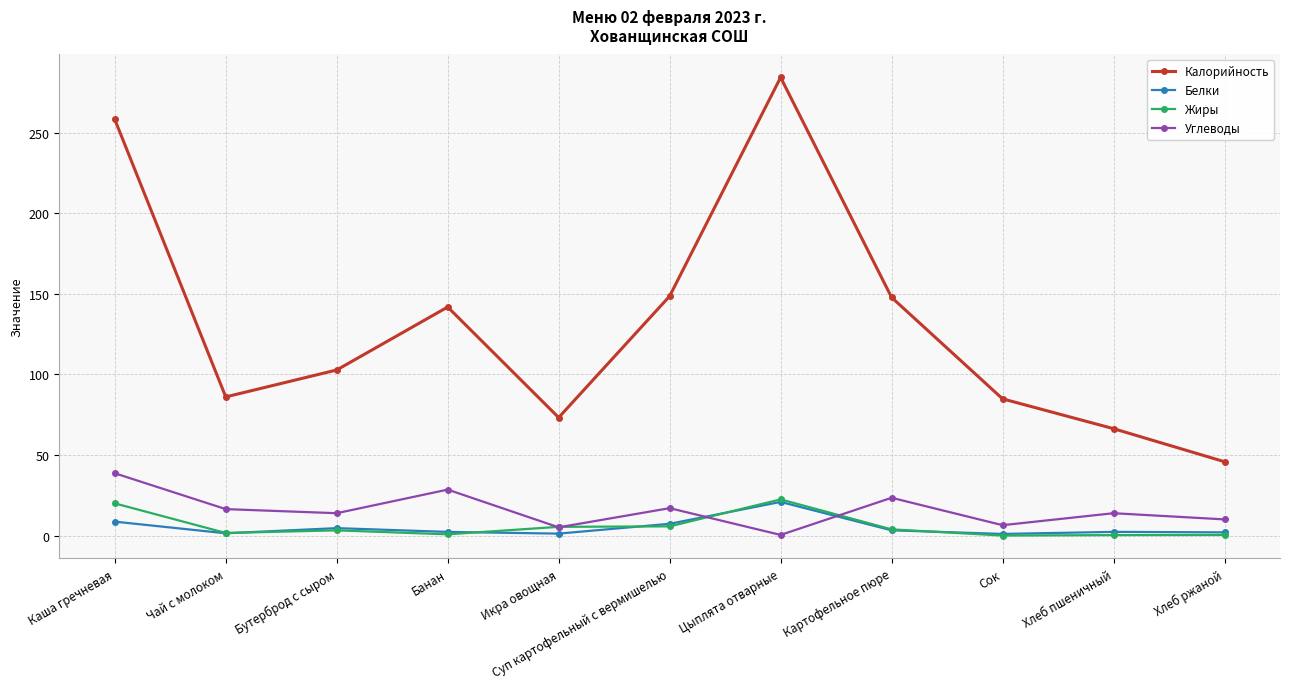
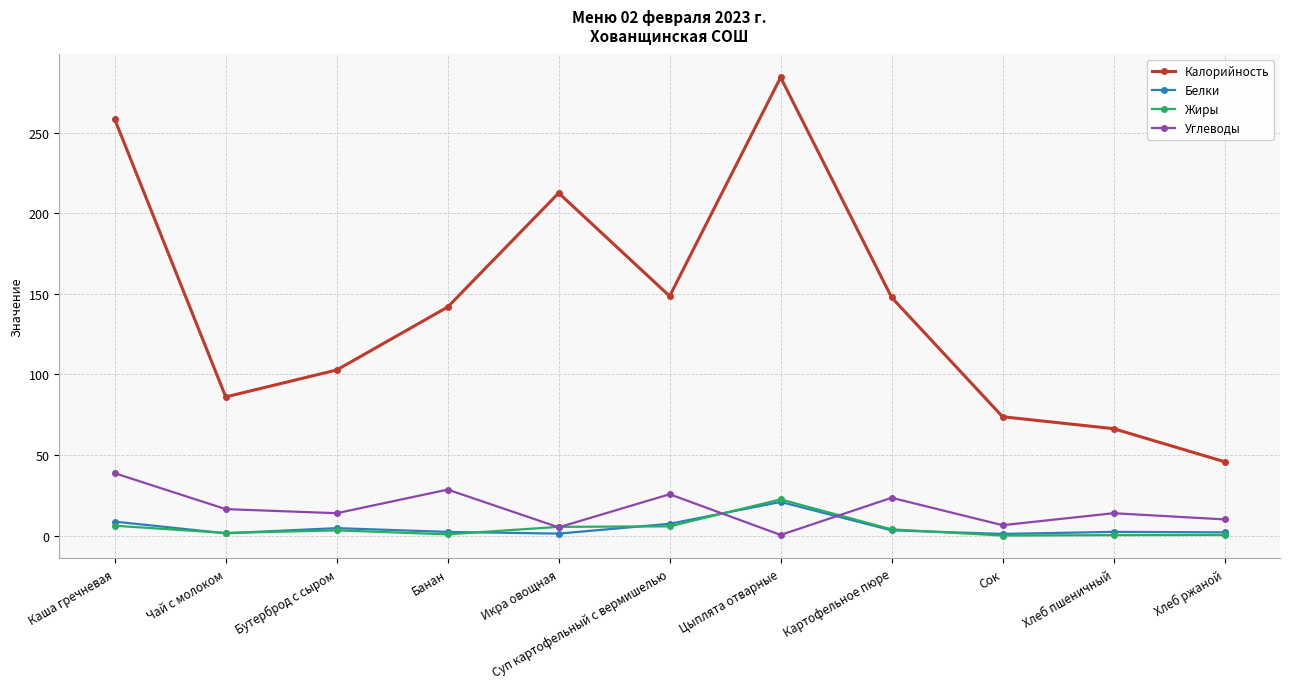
  {
    "Калорийность": {
      "Каша гречневая": 258,
      "Чай с молоком": 86,
      "Бутерброд с сыром": 103,
      "Банан": 142,
-     "Икра овощная": 73,
+     "Икра овощная": 213,
      "Суп картофельный с вермишелью": 149,
      "Цыплята отварные": 284,
      "Картофельное пюре": 148,
-     "Сок": 85,
+     "Сок": 74,
      "Хлеб пшеничный": 66,
      "Хлеб ржаной": 46
    },
    "Белки": {
      "Каша гречневая": 9,
      "Икра овощная": 1,
      "Суп картофельный с вермишелью": 7,
      "Хлеб пшеничный": 2,
      "Хлеб ржаной": 2
    },
    "Жиры": {
-     "Каша гречневая": 20,
+     "Каша гречневая": 6,
      "Суп картофельный с вермишелью": 6,
      "Хлеб пшеничный": 0,
      "Хлеб ржаной": 0
    },
    "Углеводы": {
      "Каша гречневая": 39,
      "Чай с молоком": 16,
      "Бутерброд с сыром": 14,
      "Банан": 29,
-     "Суп картофельный с вермишелью": 17,
+     "Суп картофельный с вермишелью": 26,
      "Цыплята отварные": 0,
      "Картофельное пюре": 23,
      "Сок": 6,
      "Хлеб пшеничный": 14,
      "Хлеб ржаной": 10
    }
  }
